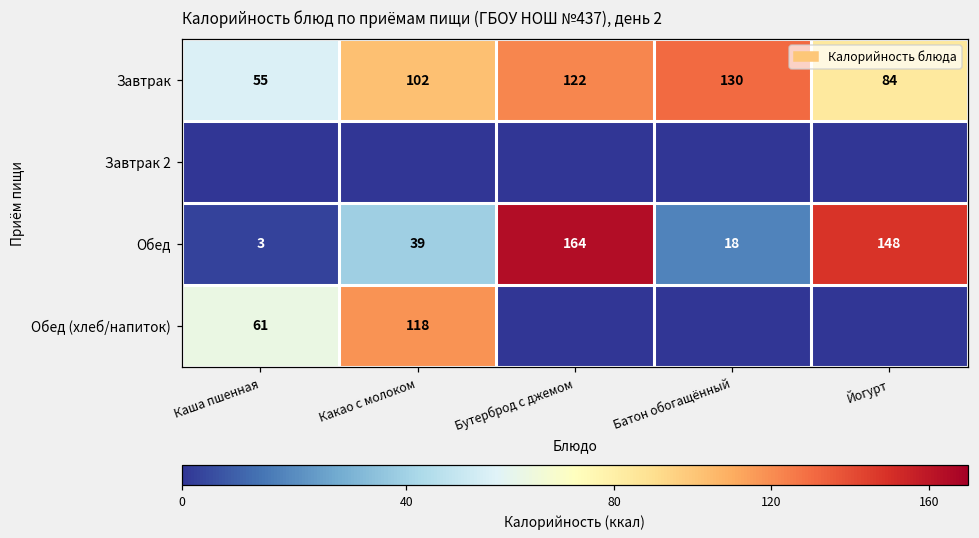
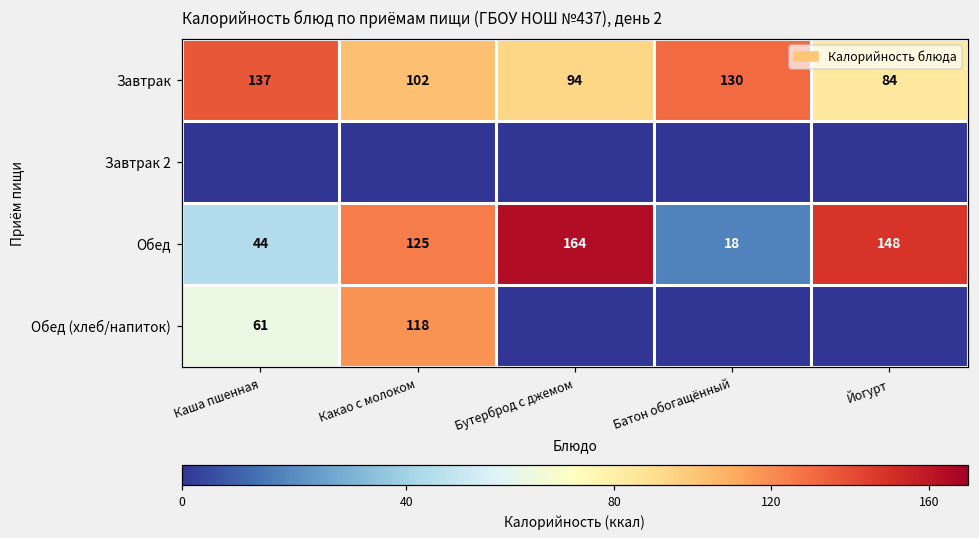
  {
    "Завтрак": {
-     "Каша пшенная": 55,
+     "Каша пшенная": 137,
      "Какао с молоком": 102,
-     "Бутерброд с джемом": 122,
+     "Бутерброд с джемом": 94,
      "Батон обогащённый": 130,
      "Йогурт": 84
    },
    "Обед": {
-     "Каша пшенная": 3,
-     "Какао с молоком": 39,
+     "Каша пшенная": 44,
+     "Какао с молоком": 125,
      "Бутерброд с джемом": 164,
      "Батон обогащённый": 18,
      "Йогурт": 148
    },
    "Обед (хлеб/напиток)": {
      "Каша пшенная": 61,
      "Какао с молоком": 118
    }
  }
